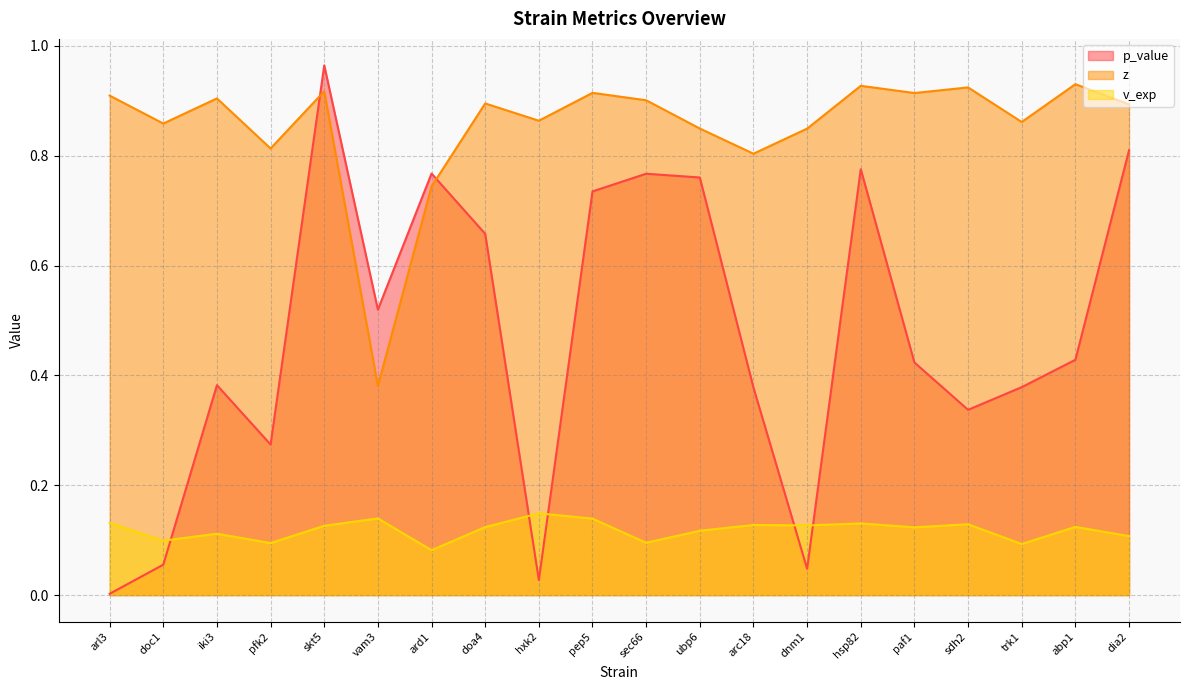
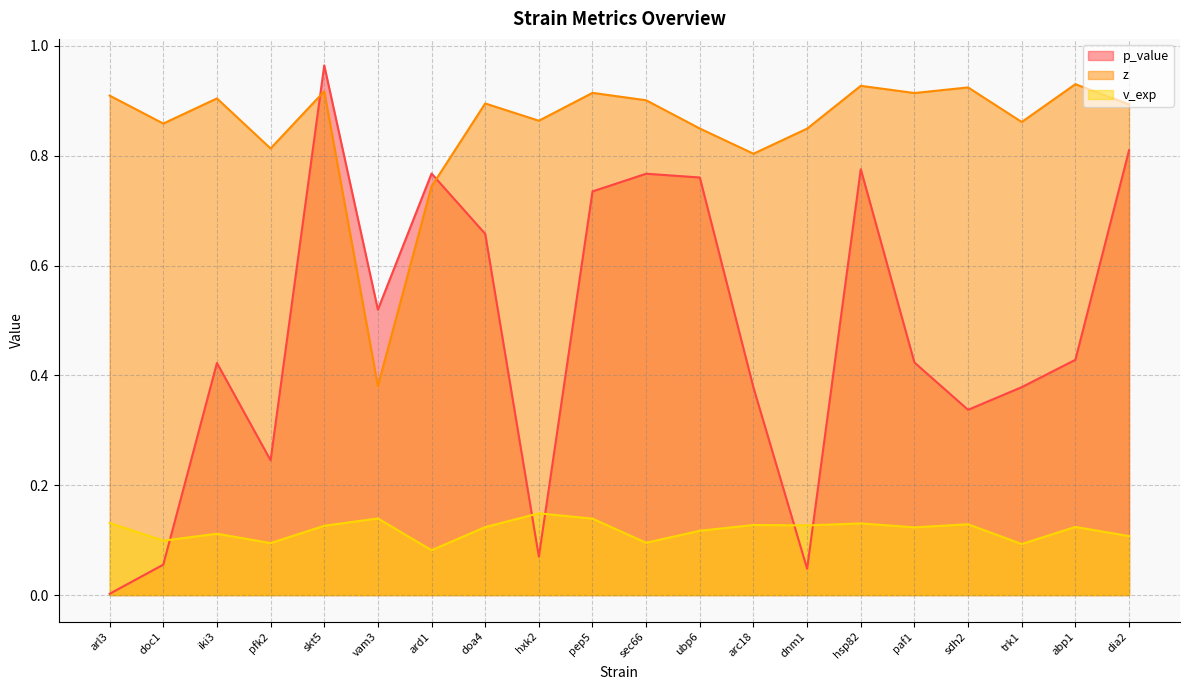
  {
    "p_value": {
      "arl3": 0.00,
      "doc1": 0.06,
-     "iki3": 0.38,
-     "pfk2": 0.27,
+     "iki3": 0.42,
+     "pfk2": 0.25,
      "skt5": 0.96,
      "vam3": 0.52,
      "ard1": 0.77,
      "doa4": 0.66,
-     "hxk2": 0.03,
+     "hxk2": 0.07,
      "pep5": 0.74,
      "sec66": 0.77,
      "ubp6": 0.76,
      "arc18": 0.38,
      "dnm1": 0.05,
      "hsp82": 0.78,
      "paf1": 0.42,
      "sdh2": 0.34,
      "trk1": 0.38,
      "abp1": 0.43,
      "dia2": 0.81
    }
  }
